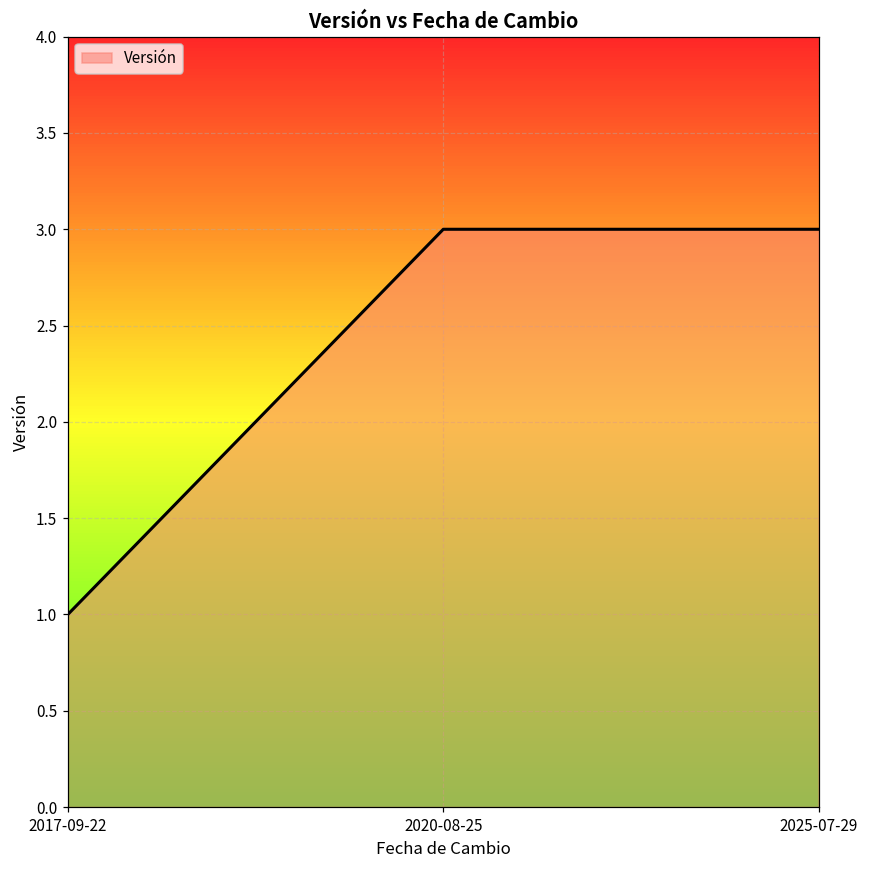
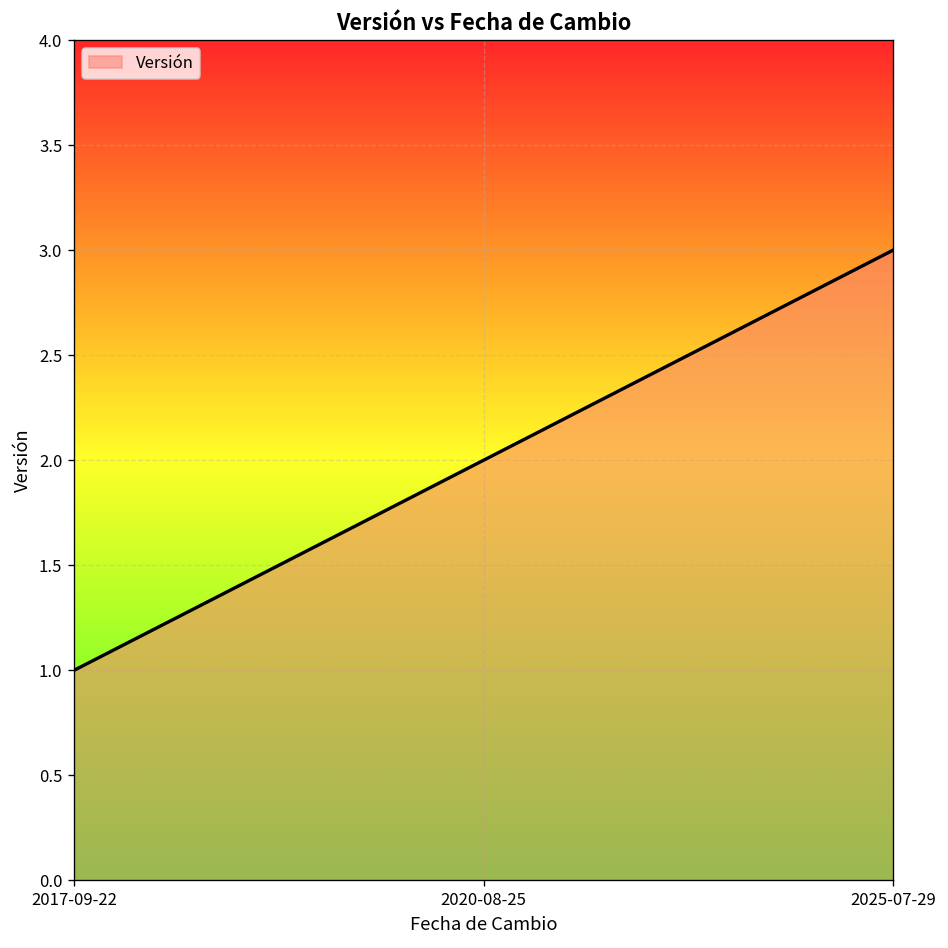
  {
    "2017-09-22": 1,
-   "2020-08-25": 3,
+   "2020-08-25": 2,
    "2025-07-29": 3
  }
